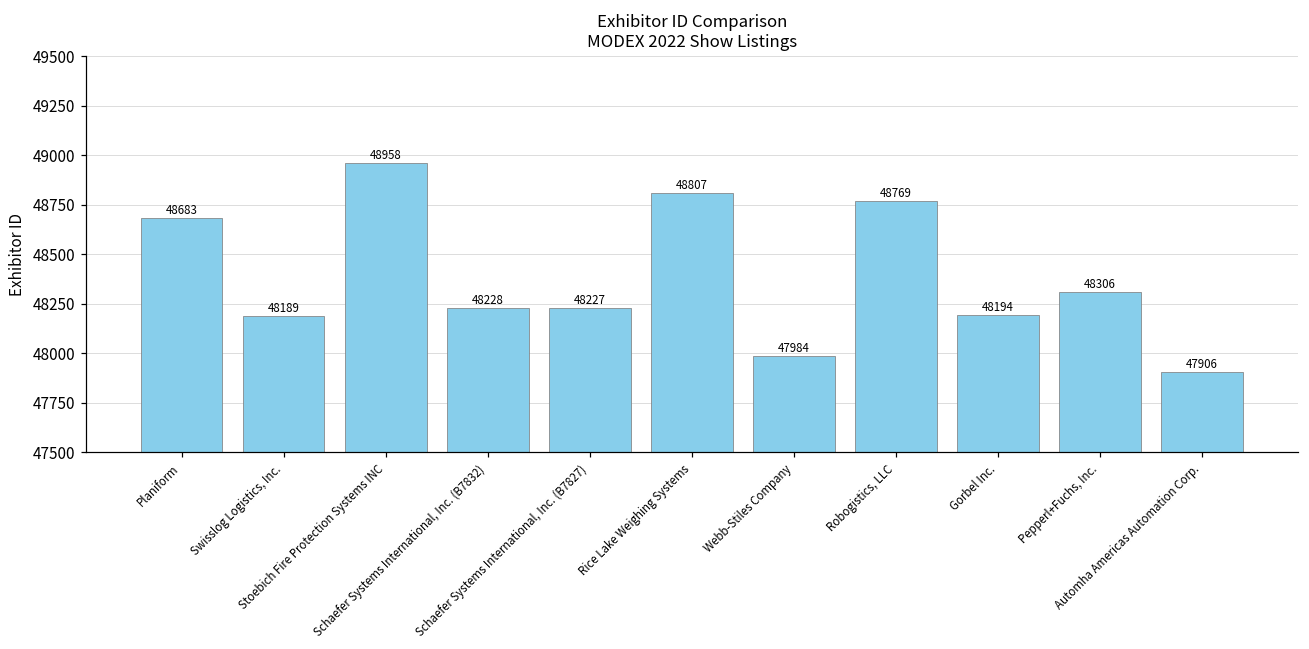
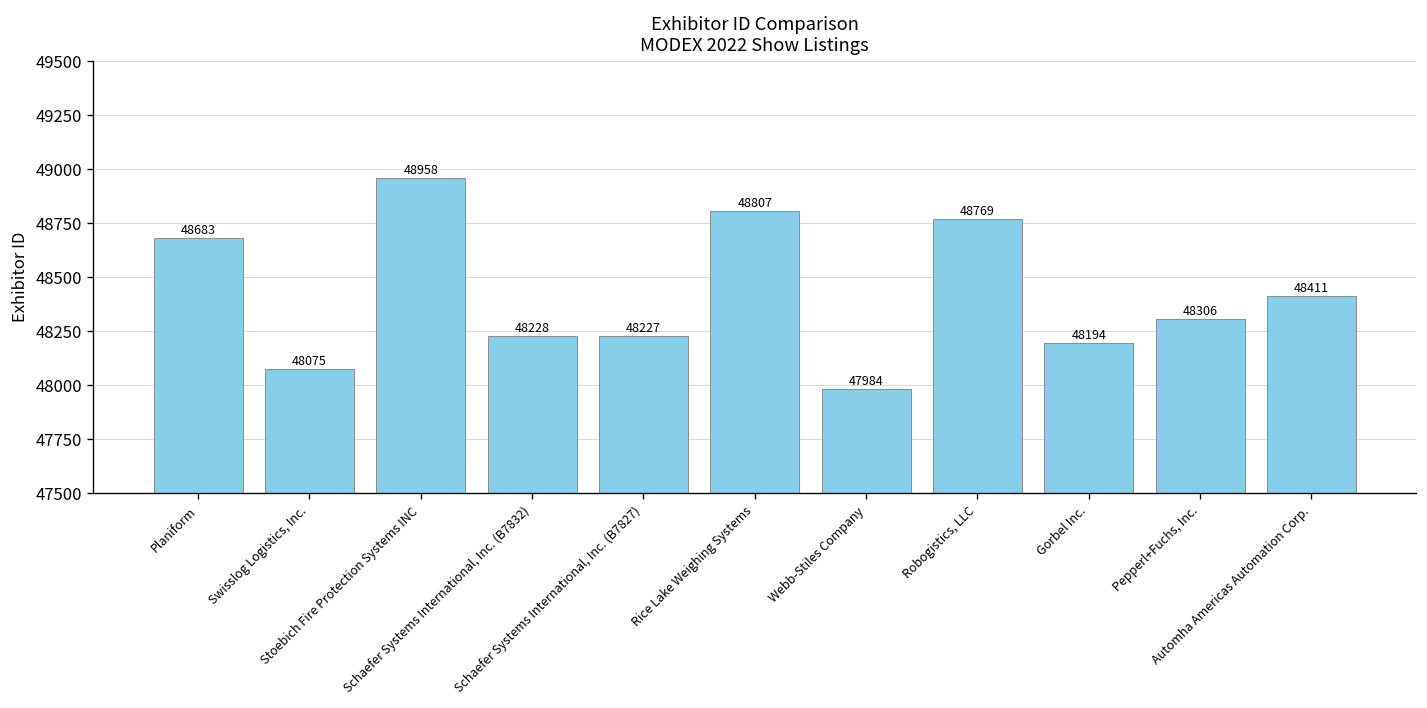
  {
    "Planiform": 48683,
-   "Swisslog Logistics, Inc.": 48189,
+   "Swisslog Logistics, Inc.": 48075,
    "Stoebich Fire Protection Systems INC": 48958,
    "Schaefer Systems International, Inc. (B7832)": 48228,
    "Schaefer Systems International, Inc. (B7827)": 48227,
    "Rice Lake Weighing Systems": 48807,
    "Webb-Stiles Company": 47984,
    "Robogistics, LLC": 48769,
    "Gorbel Inc.": 48194,
    "Pepperl+Fuchs, Inc.": 48306,
-   "Automha Americas Automation Corp.": 47906
+   "Automha Americas Automation Corp.": 48411
  }
